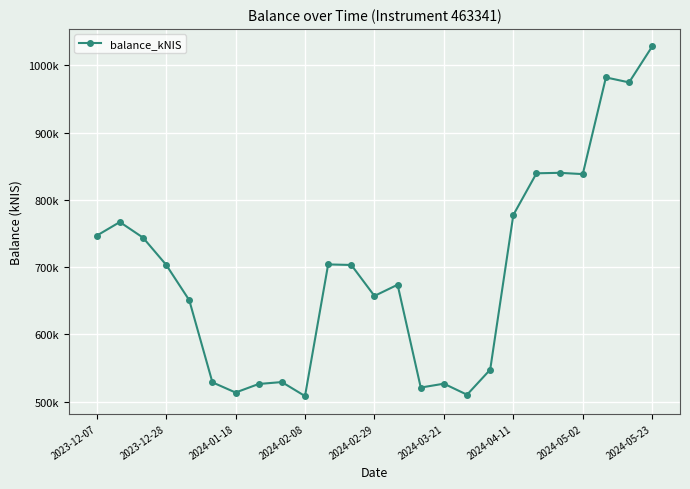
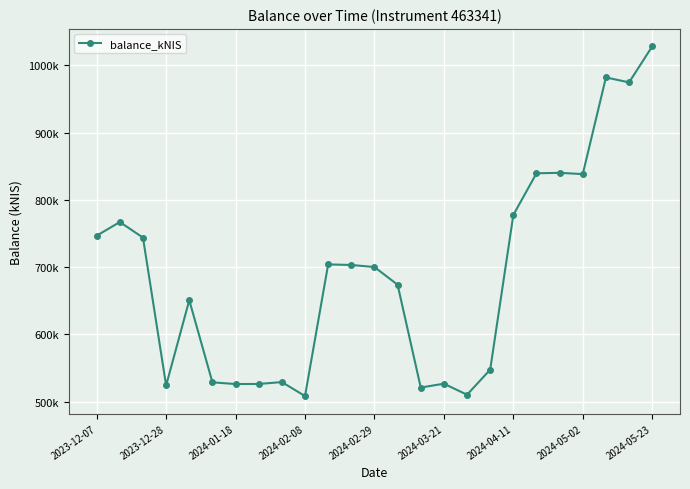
  {
    "2023-12-07": 750000,
-   "2023-12-28": 700000,
-   "2024-01-18": 510000,
+   "2023-12-28": 520000,
+   "2024-01-18": 530000,
    "2024-02-08": 510000,
-   "2024-02-29": 660000,
+   "2024-02-29": 700000,
    "2024-03-21": 530000,
    "2024-04-11": 780000,
    "2024-05-02": 840000,
    "2024-05-23": 1030000
  }
